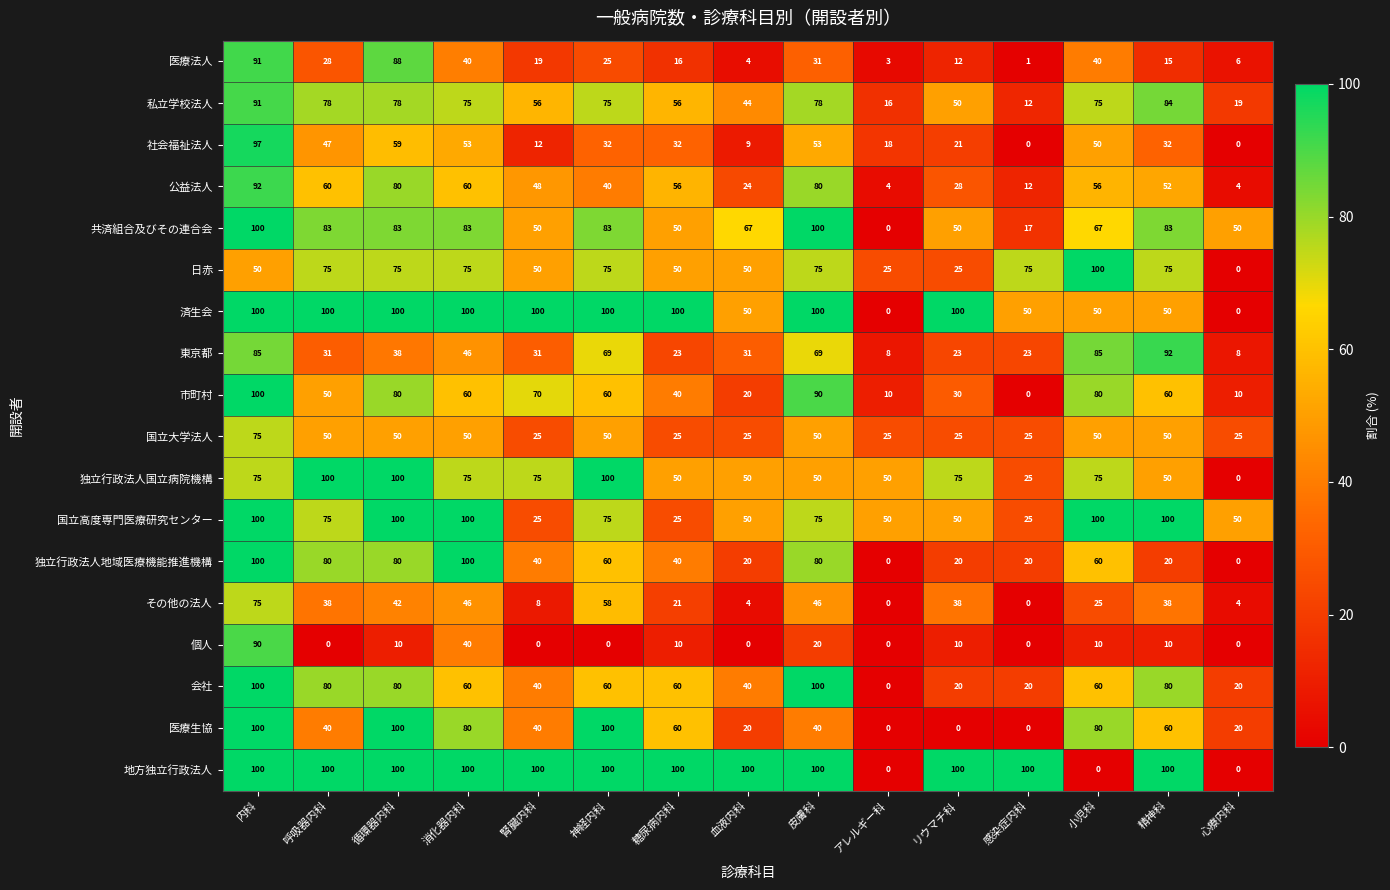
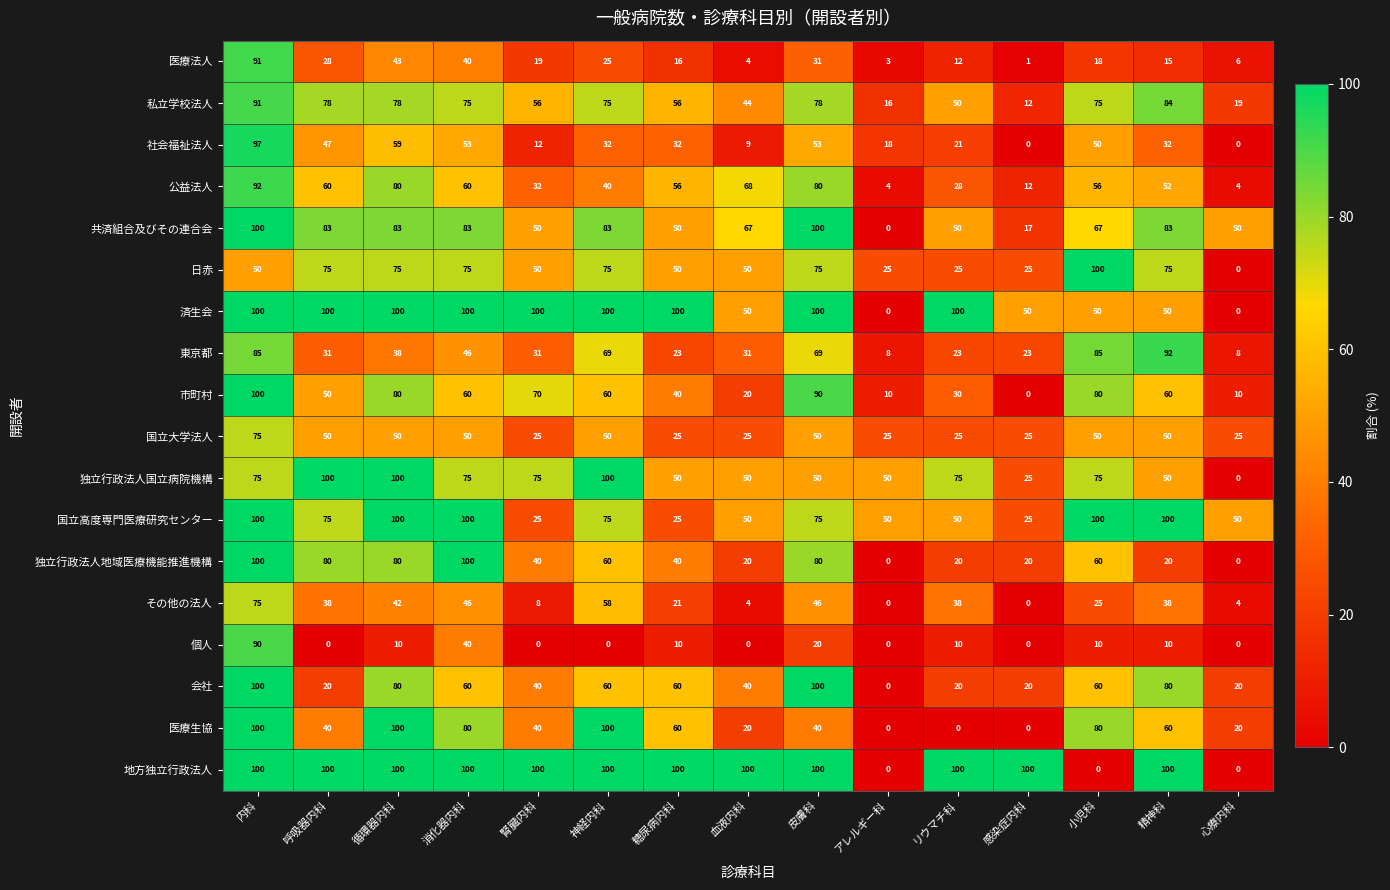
  {
    "医療法人": {
      "内科": 91,
      "呼吸器内科": 28,
-     "循環器内科": 88,
+     "循環器内科": 43,
      "消化器内科": 40,
      "腎臓内科": 19,
      "神経内科": 25,
      "糖尿病内科": 16,
      "血液内科": 4,
      "皮膚科": 31,
      "アレルギー科": 3,
      "リウマチ科": 12,
      "感染症内科": 1,
-     "小児科": 40,
+     "小児科": 18,
      "精神科": 15,
      "心療内科": 6
    },
    "公益法人": {
      "内科": 92,
      "呼吸器内科": 60,
      "循環器内科": 80,
      "消化器内科": 60,
-     "腎臓内科": 48,
+     "腎臓内科": 32,
      "神経内科": 40,
      "糖尿病内科": 56,
-     "血液内科": 24,
+     "血液内科": 68,
      "皮膚科": 80,
      "アレルギー科": 4,
      "リウマチ科": 28,
      "感染症内科": 12,
      "小児科": 56,
      "精神科": 52,
      "心療内科": 4
    },
    "日赤": {
      "内科": 50,
      "呼吸器内科": 75,
      "循環器内科": 75,
      "消化器内科": 75,
      "腎臓内科": 50,
      "神経内科": 75,
      "糖尿病内科": 50,
      "血液内科": 50,
      "皮膚科": 75,
      "アレルギー科": 25,
      "リウマチ科": 25,
-     "感染症内科": 75,
+     "感染症内科": 25,
      "小児科": 100,
      "精神科": 75,
      "心療内科": 0
    },
    "会社": {
      "内科": 100,
-     "呼吸器内科": 80,
+     "呼吸器内科": 20,
      "循環器内科": 80,
      "消化器内科": 60,
      "腎臓内科": 40,
      "神経内科": 60,
      "糖尿病内科": 60,
      "血液内科": 40,
      "皮膚科": 100,
      "アレルギー科": 0,
      "リウマチ科": 20,
      "感染症内科": 20,
      "小児科": 60,
      "精神科": 80,
      "心療内科": 20
    }
  }
